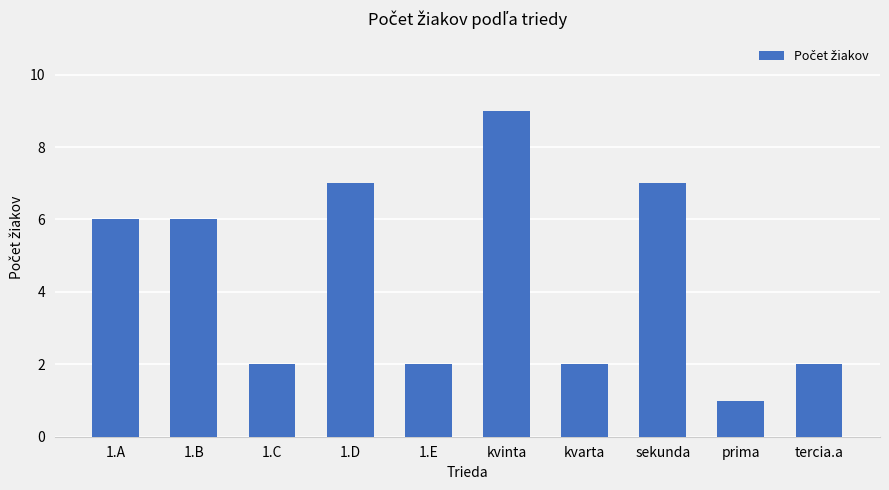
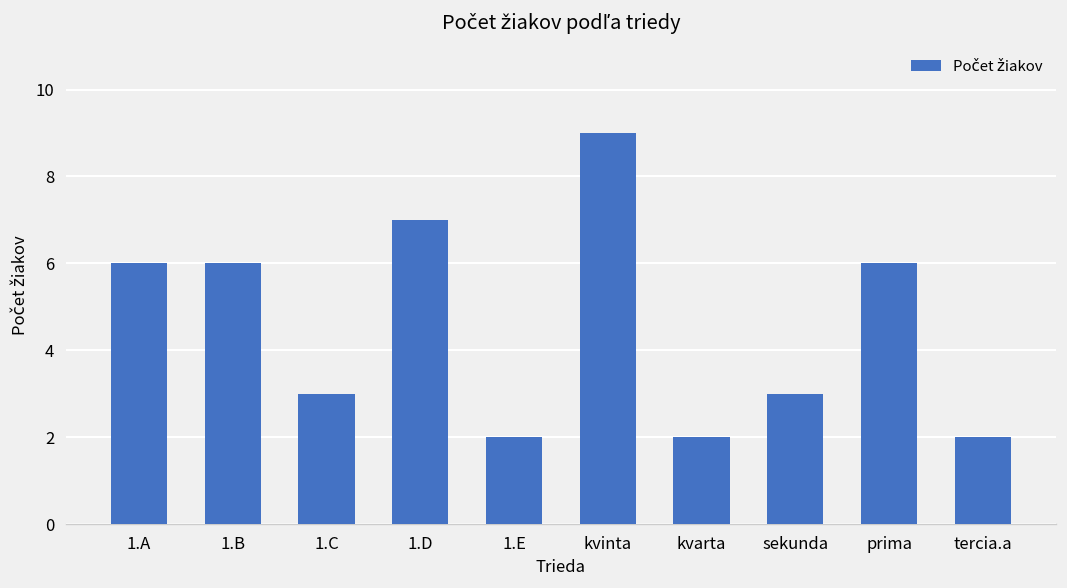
  {
    "1.A": 6,
    "1.B": 6,
-   "1.C": 2,
+   "1.C": 3,
    "1.D": 7,
    "1.E": 2,
    "kvinta": 9,
    "kvarta": 2,
-   "sekunda": 7,
-   "prima": 1,
+   "sekunda": 3,
+   "prima": 6,
    "tercia.a": 2
  }
